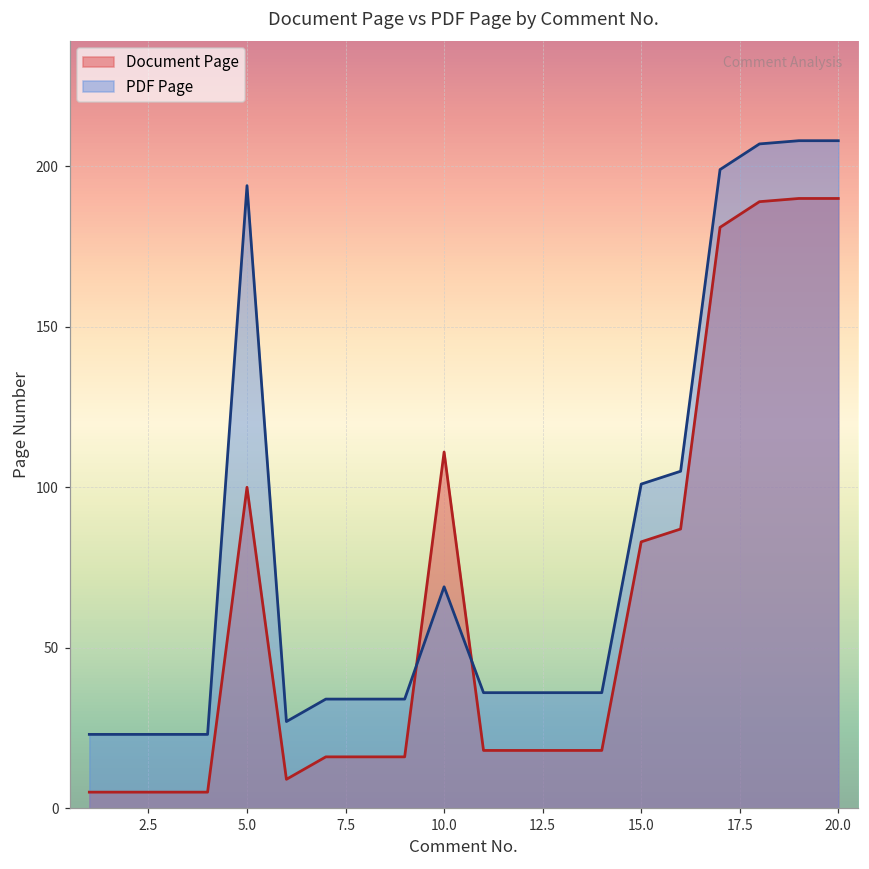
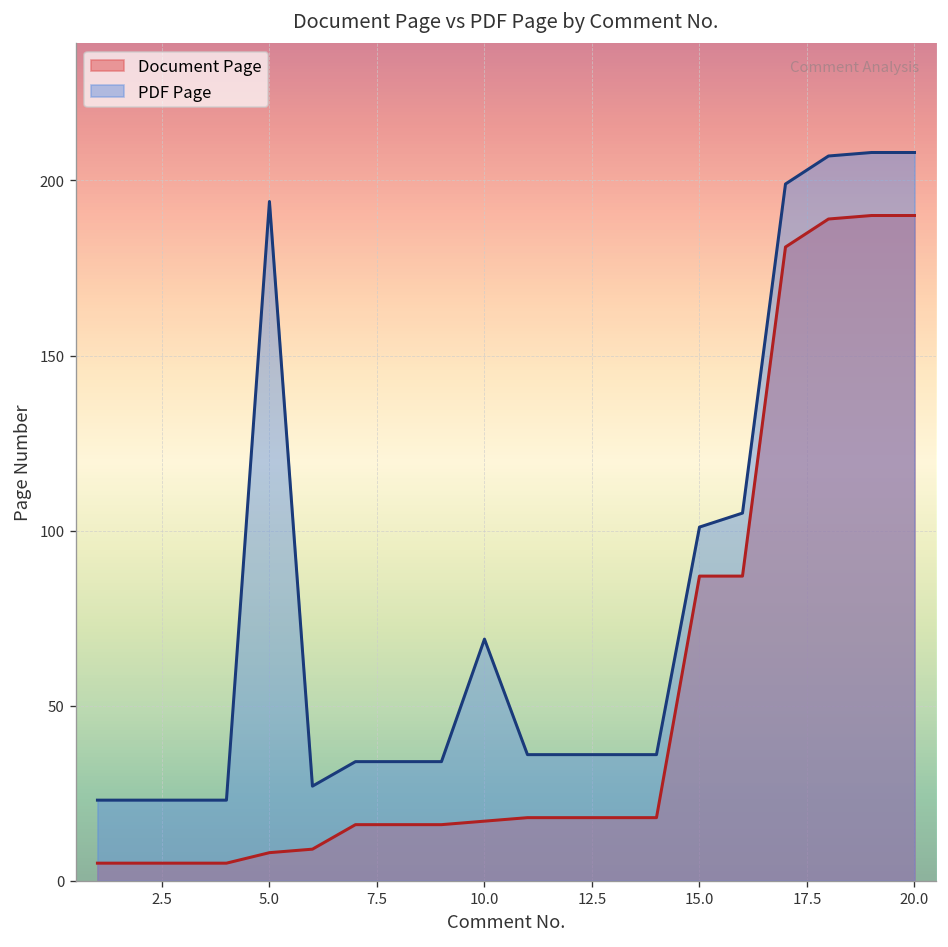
  {
    "Document Page": {
-     "5.0": 100,
-     "10.0": 111,
-     "15.0": 83,
+     "5.0": 8,
+     "10.0": 17,
+     "15.0": 87,
      "20.0": 190
    },
    "PDF Page": {
      "5.0": 194,
      "10.0": 69,
      "15.0": 101,
      "20.0": 208
    }
  }
